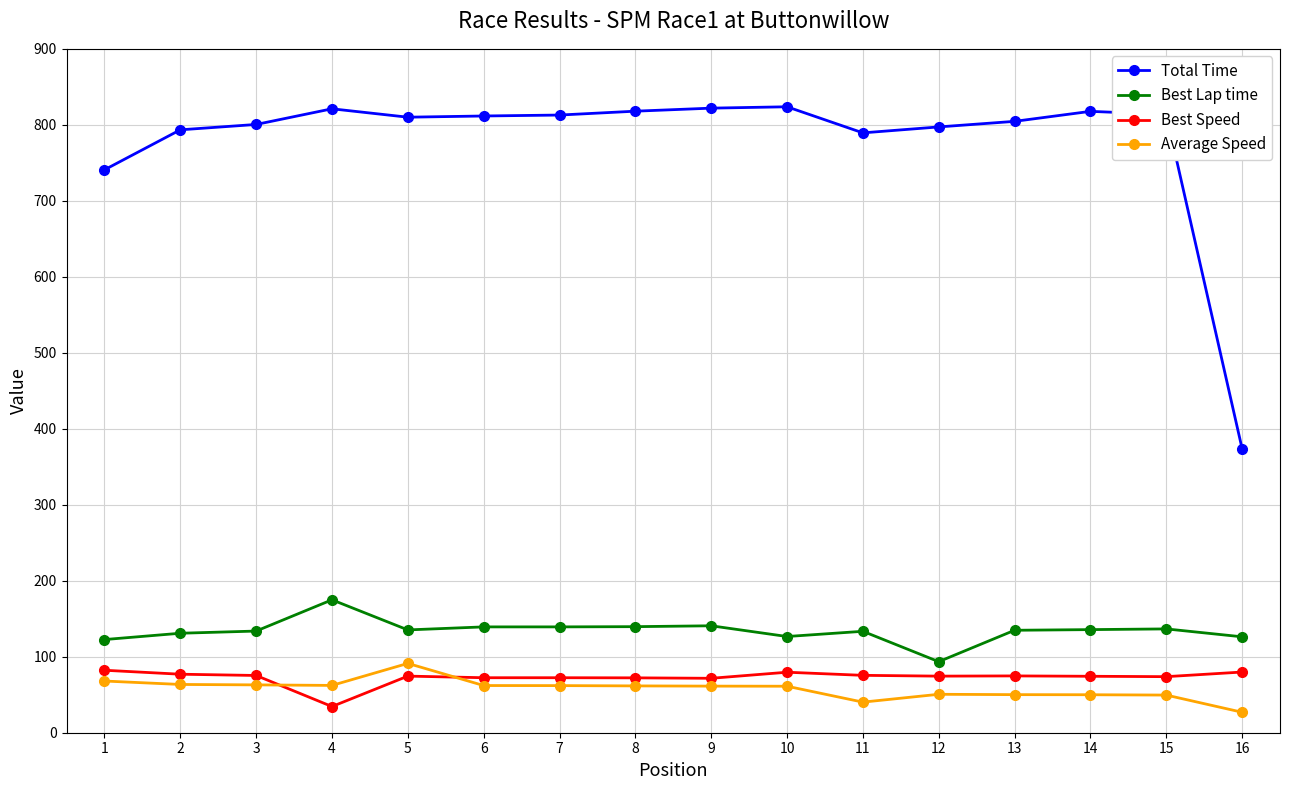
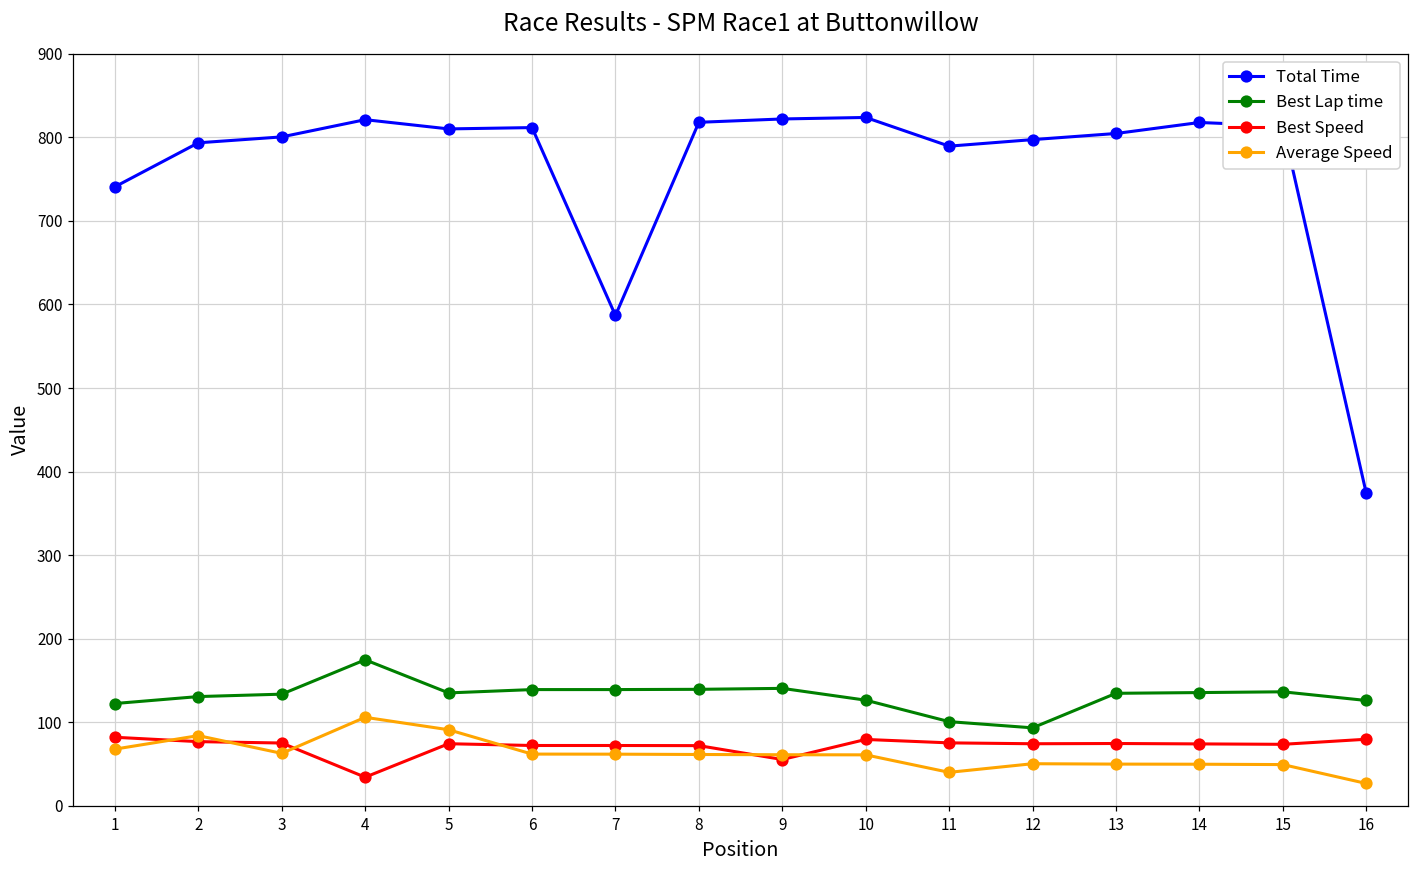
  {
    "Total Time": {
      "1": 740,
      "2": 790,
      "3": 800,
      "4": 820,
      "5": 810,
      "6": 810,
-     "7": 810,
+     "7": 590,
      "8": 820,
      "9": 820,
      "10": 820,
      "11": 790,
      "12": 800,
      "13": 800,
      "14": 820,
      "16": 370
    },
    "Best Lap time": {
      "1": 120,
      "2": 130,
      "3": 130,
      "4": 170,
      "5": 140,
      "6": 140,
      "7": 140,
      "8": 140,
      "9": 140,
      "10": 130,
-     "11": 130,
+     "11": 100,
      "12": 90,
      "13": 130,
      "14": 140,
      "15": 140,
      "16": 130
    },
    "Best Speed": {
      "1": 80,
      "2": 80,
      "3": 80,
      "4": 30,
      "5": 70,
      "6": 70,
      "7": 70,
      "8": 70,
-     "9": 70,
+     "9": 60,
      "10": 80,
      "11": 80,
      "12": 70,
      "13": 70,
      "14": 70,
      "15": 70,
      "16": 80
    },
    "Average Speed": {
      "1": 70,
-     "2": 60,
+     "2": 80,
      "3": 60,
-     "4": 60,
+     "4": 110,
      "5": 90,
      "6": 60,
      "7": 60,
      "8": 60,
      "9": 60,
      "10": 60,
      "11": 40,
      "12": 50,
      "13": 50,
      "14": 50,
      "15": 50,
      "16": 30
    }
  }
